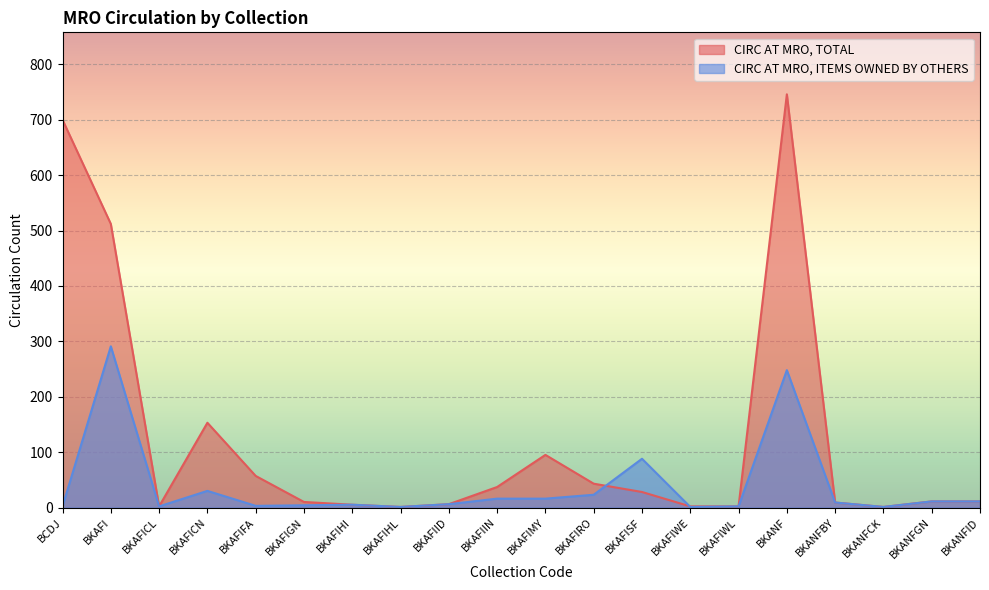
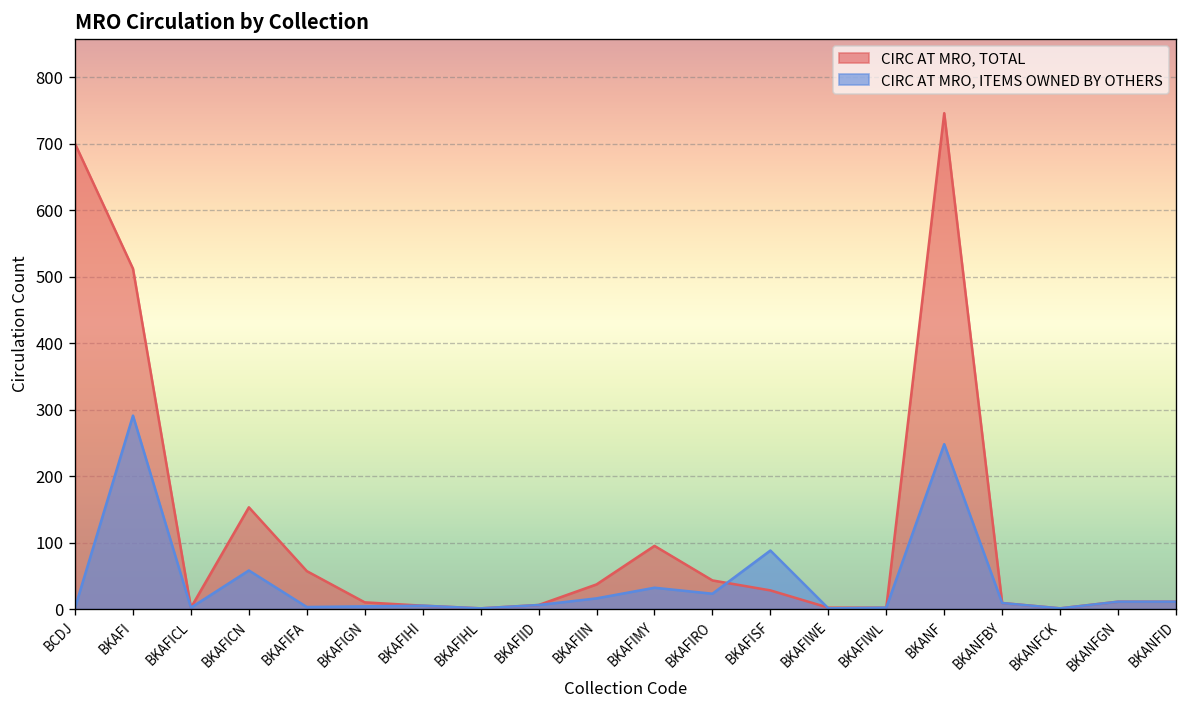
  {
    "CIRC AT MRO, TOTAL": {
      "BCDJ": 700,
      "BKAFI": 510,
      "BKAFICN": 150,
      "BKAFIFA": 60,
      "BKAFIGN": 10,
      "BKAFIIN": 40,
      "BKAFIMY": 100,
      "BKAFIRO": 40,
      "BKAFISF": 30,
      "BKANF": 750
    },
    "CIRC AT MRO, ITEMS OWNED BY OTHERS": {
      "BCDJ": 0,
      "BKAFI": 290,
-     "BKAFICN": 30,
+     "BKAFICN": 60,
      "BKAFIFA": 0,
      "BKAFIGN": 0,
      "BKAFIIN": 20,
-     "BKAFIMY": 20,
+     "BKAFIMY": 30,
      "BKAFIRO": 20,
      "BKAFISF": 90,
      "BKANF": 250
    }
  }
